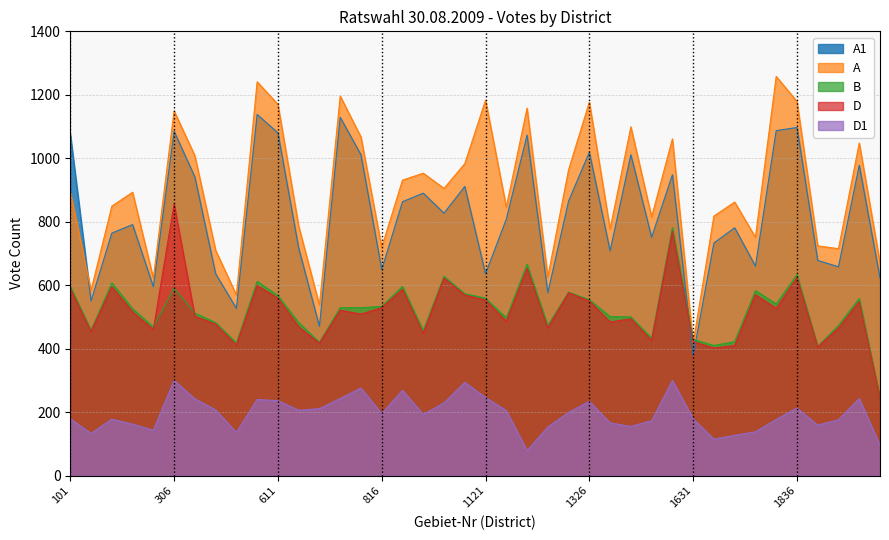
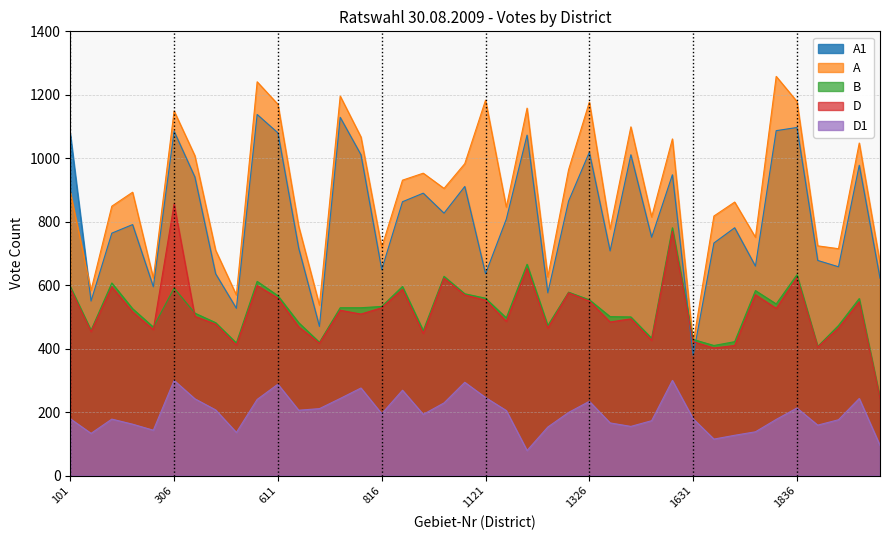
  {
    "A1": {
      "101": 1080,
      "306": 1090,
      "611": 1080,
      "816": 650,
      "1121": 640,
      "1326": 1020,
      "1631": 380,
      "1836": 1100
    },
    "A": {
      "101": 890,
      "306": 1150,
      "611": 1170,
      "816": 720,
      "1121": 1180,
      "1326": 1180,
      "1836": 1180
    },
    "B": {
      "306": 590,
      "1836": 630
    },
    "D": {
      "306": 860,
      "1836": 620
    },
    "D1": {
      "101": 180,
      "306": 300,
-     "611": 240,
+     "611": 290,
      "816": 200,
      "1121": 250,
      "1326": 230,
      "1631": 180,
      "1836": 210
    }
  }
